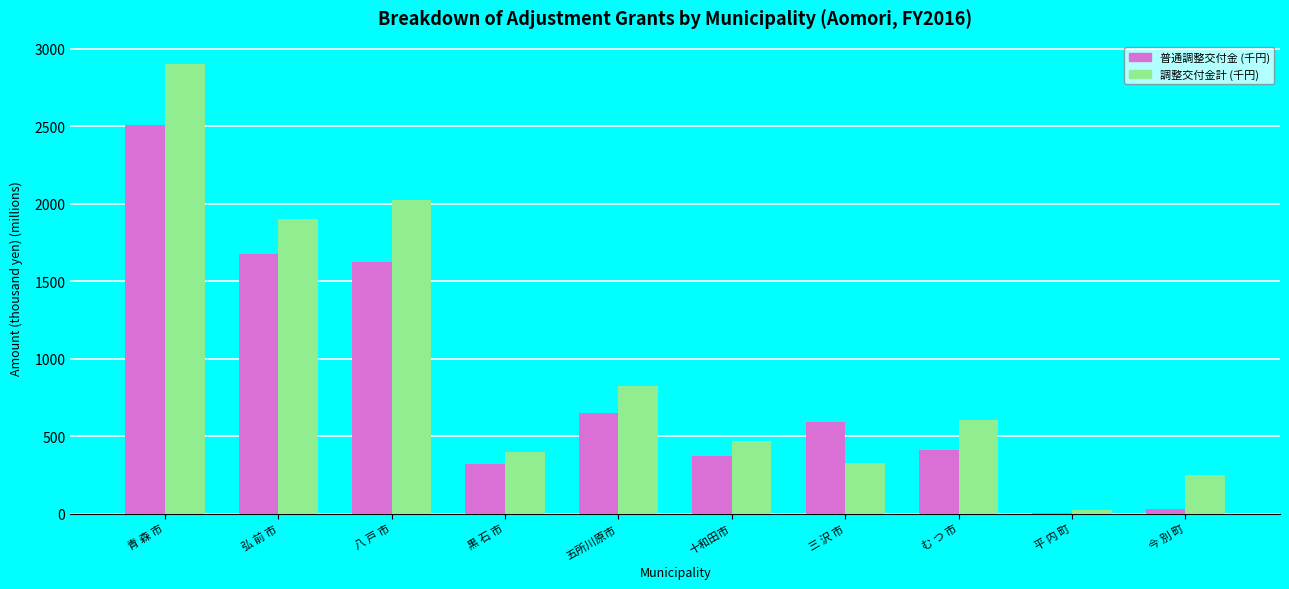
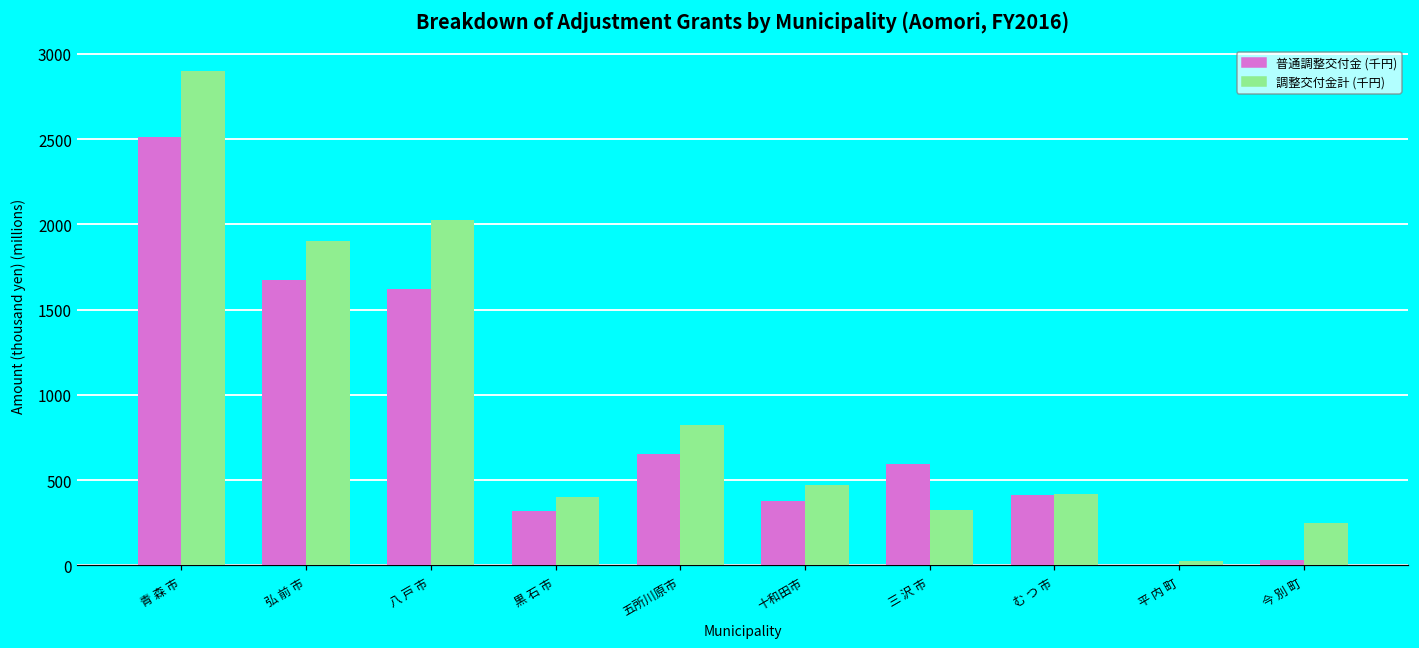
  {
    "普通調整交付金 (千円)": {
      "青 森 市": 2510,
      "弘 前 市": 1680,
      "八 戸 市": 1620,
      "黒 石 市": 320,
      "五所川原市": 650,
      "十和田市": 380,
      "三 沢 市": 590,
      "む つ 市": 410,
      "今 別 町": 30
    },
    "調整交付金計 (千円)": {
      "青 森 市": 2900,
      "弘 前 市": 1900,
      "八 戸 市": 2020,
      "黒 石 市": 400,
      "五所川原市": 820,
      "十和田市": 470,
      "三 沢 市": 320,
-     "む つ 市": 600,
+     "む つ 市": 420,
      "平 内 町": 20,
      "今 別 町": 250
    }
  }
